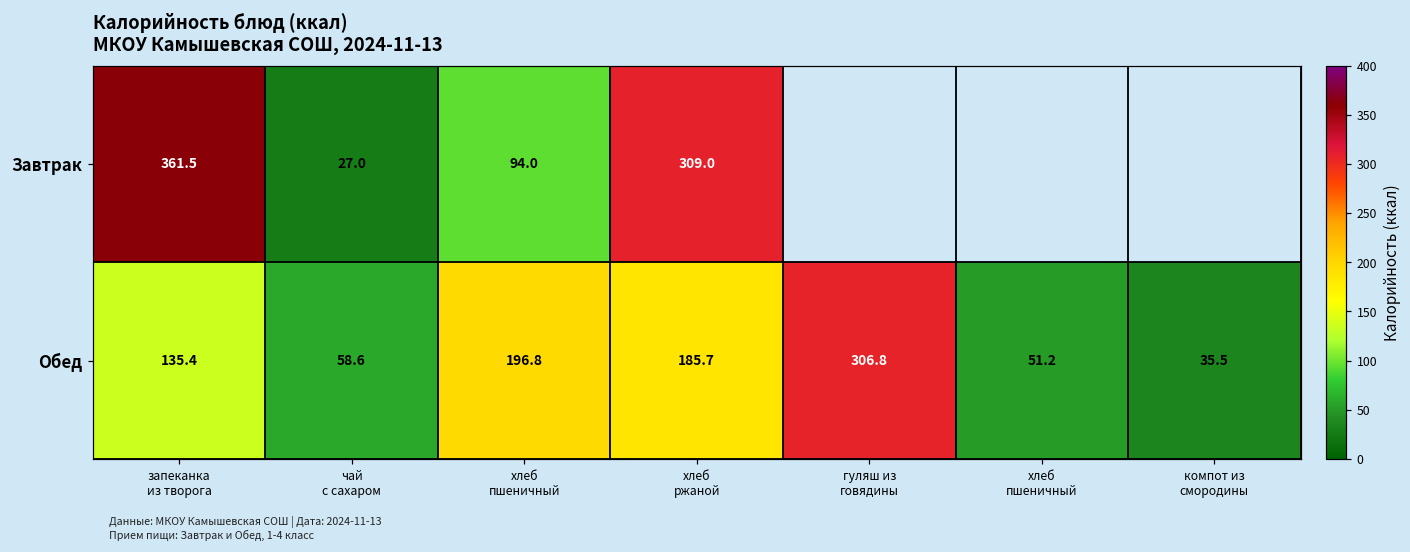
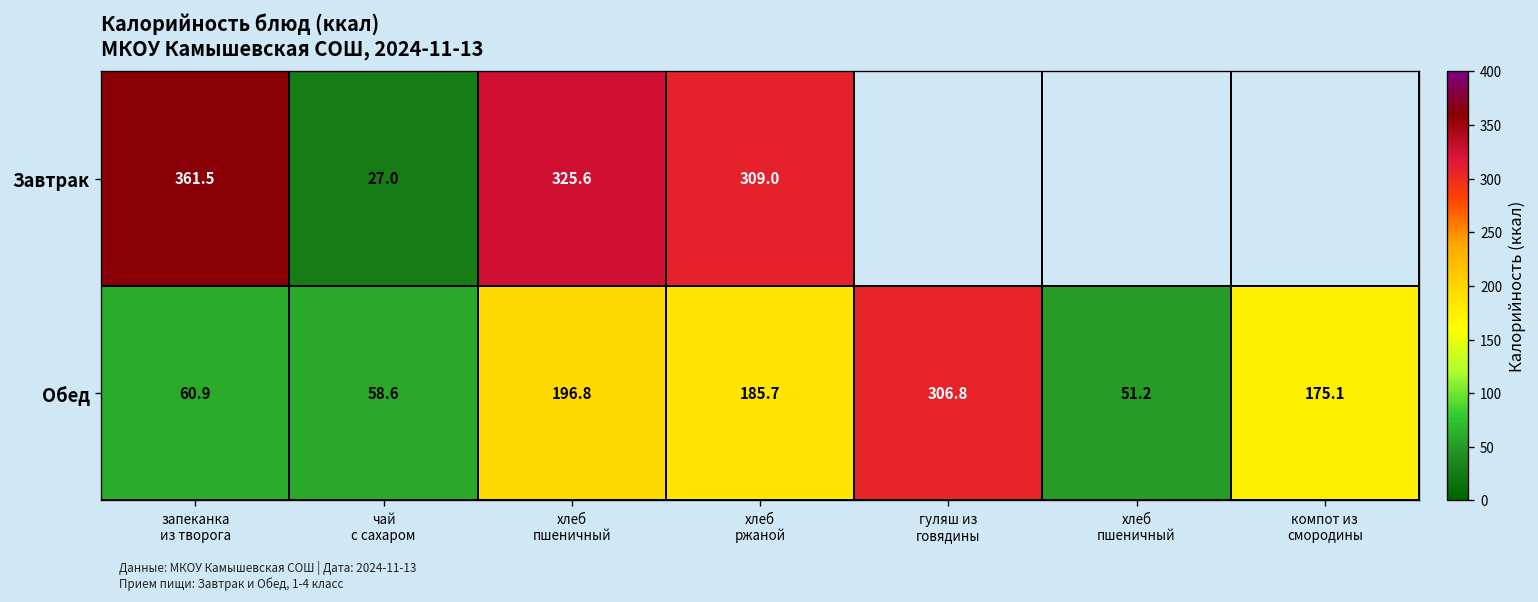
  {
    "Завтрак": {
      "запеканка из творога": 361.5,
      "чай с сахаром": 27.0,
-     "хлеб пшеничный": 94.0,
+     "хлеб пшеничный": 325.6,
      "хлеб ржаной": 309.0
    },
    "Обед": {
-     "запеканка из творога": 135.4,
+     "запеканка из творога": 60.9,
      "чай с сахаром": 58.6,
      "хлеб ржаной": 185.7,
      "гуляш из говядины": 306.8,
-     "компот из смородины": 35.5
+     "компот из смородины": 175.1
    }
  }
